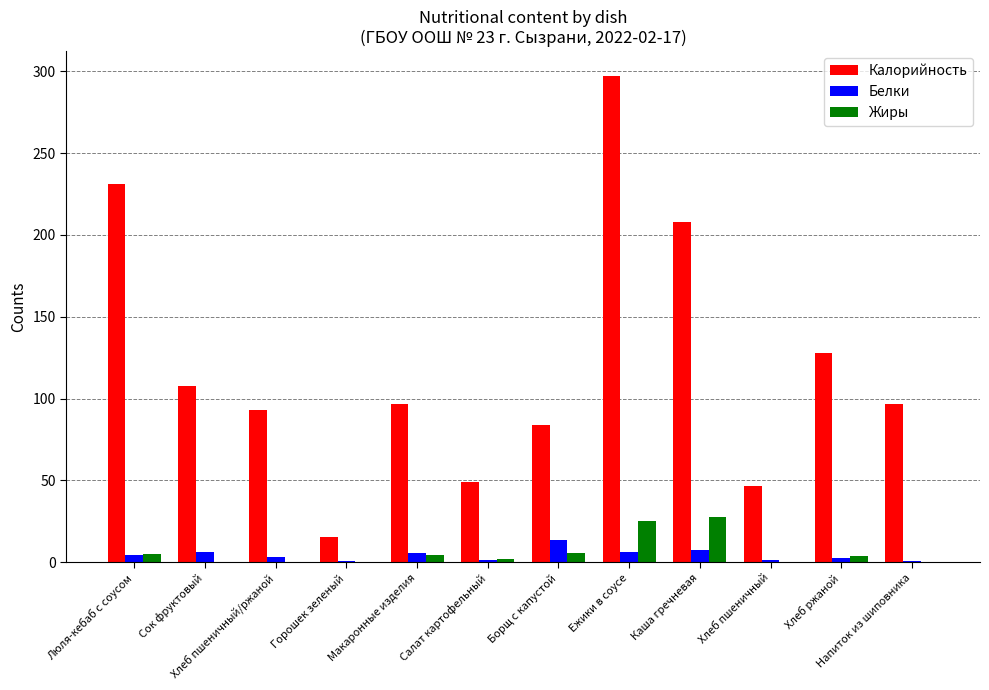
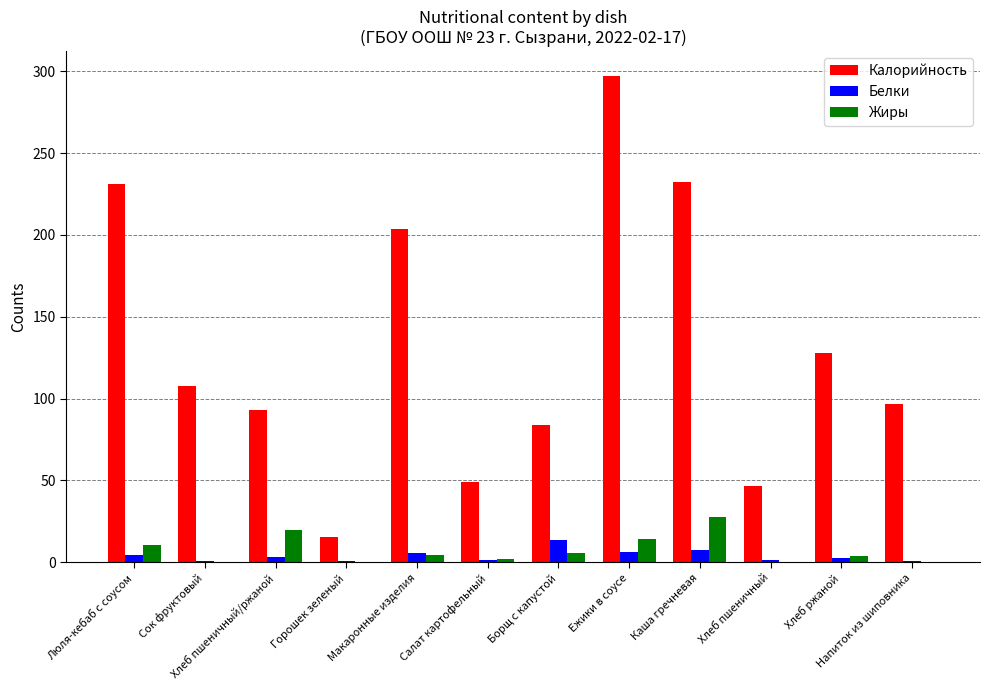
  {
    "Калорийность": {
      "Люля-кебаб с соусом": 231,
      "Сок фруктовый": 108,
      "Хлеб пшеничный/ржаной": 93,
      "Горошек зеленый": 16,
-     "Макаронные изделия": 96,
+     "Макаронные изделия": 204,
      "Салат картофельный": 49,
      "Борщ с капустой": 84,
      "Ежики в соусе": 297,
-     "Каша гречневая": 208,
+     "Каша гречневая": 233,
      "Хлеб пшеничный": 47,
      "Хлеб ржаной": 128,
      "Напиток из шиповника": 97
    },
    "Белки": {
      "Люля-кебаб с соусом": 4,
-     "Сок фруктовый": 6,
+     "Сок фруктовый": 1,
      "Хлеб пшеничный/ржаной": 3,
      "Макаронные изделия": 5,
      "Борщ с капустой": 14,
      "Ежики в соусе": 7,
      "Каша гречневая": 8,
      "Хлеб ржаной": 3
    },
    "Жиры": {
-     "Люля-кебаб с соусом": 5,
+     "Люля-кебаб с соусом": 10,
      "Сок фруктовый": 0,
-     "Хлеб пшеничный/ржаной": 0,
+     "Хлеб пшеничный/ржаной": 19,
      "Макаронные изделия": 4,
      "Салат картофельный": 2,
      "Борщ с капустой": 6,
-     "Ежики в соусе": 25,
+     "Ежики в соусе": 14,
      "Каша гречневая": 28,
      "Хлеб ржаной": 4,
      "Напиток из шиповника": 0
    }
  }
